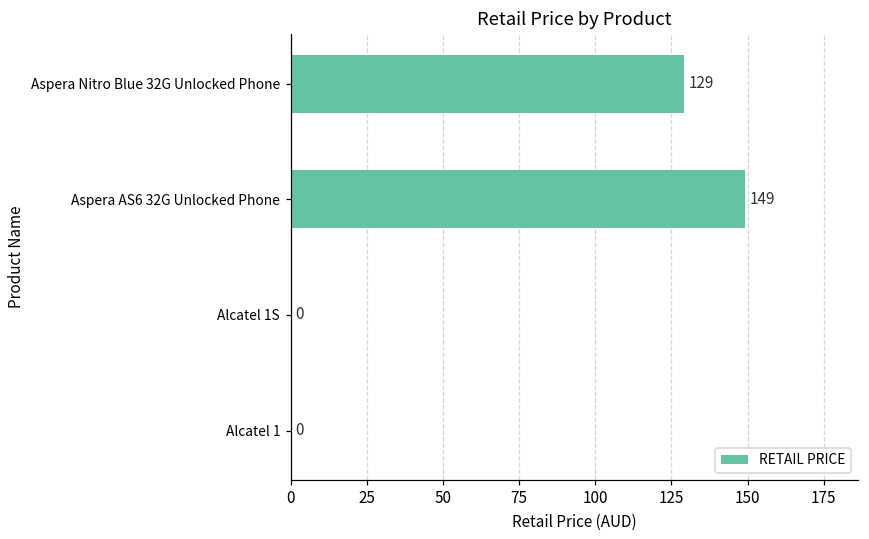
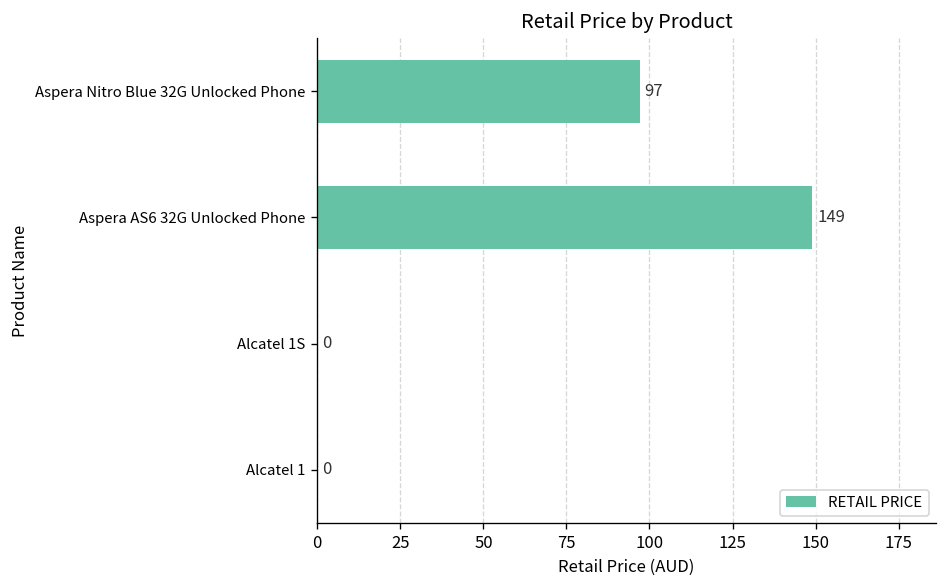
  {
-   "Aspera Nitro Blue 32G Unlocked Phone": 129,
+   "Aspera Nitro Blue 32G Unlocked Phone": 97,
    "Aspera AS6 32G Unlocked Phone": 149,
    "Alcatel 1S": 0,
    "Alcatel 1": 0
  }
